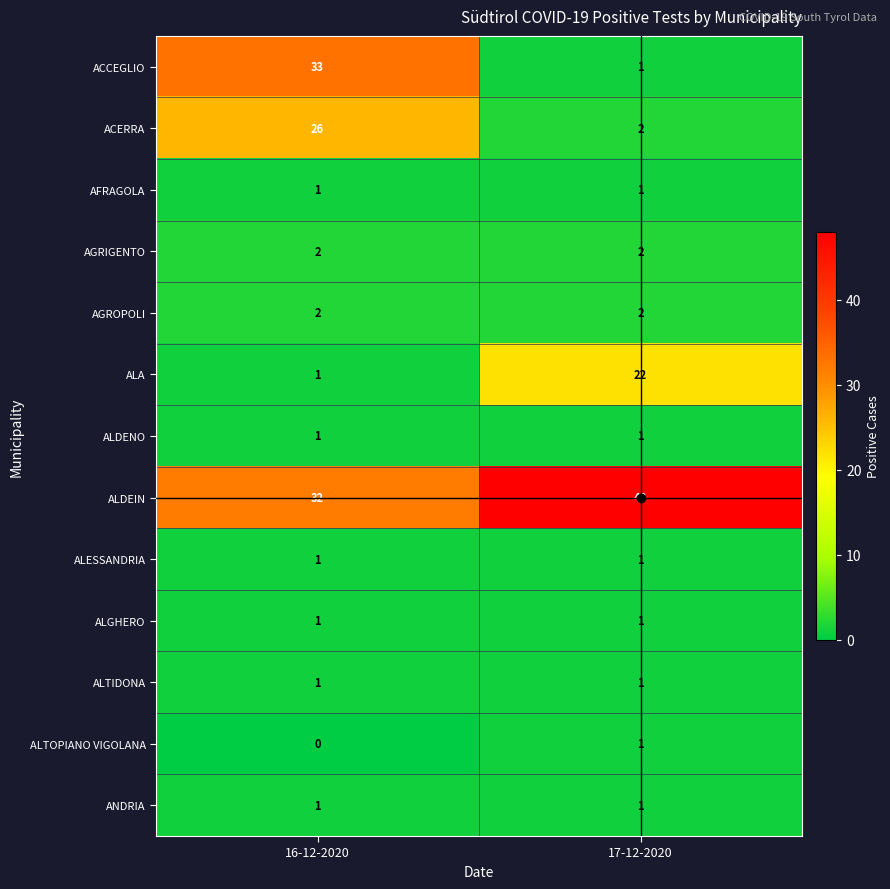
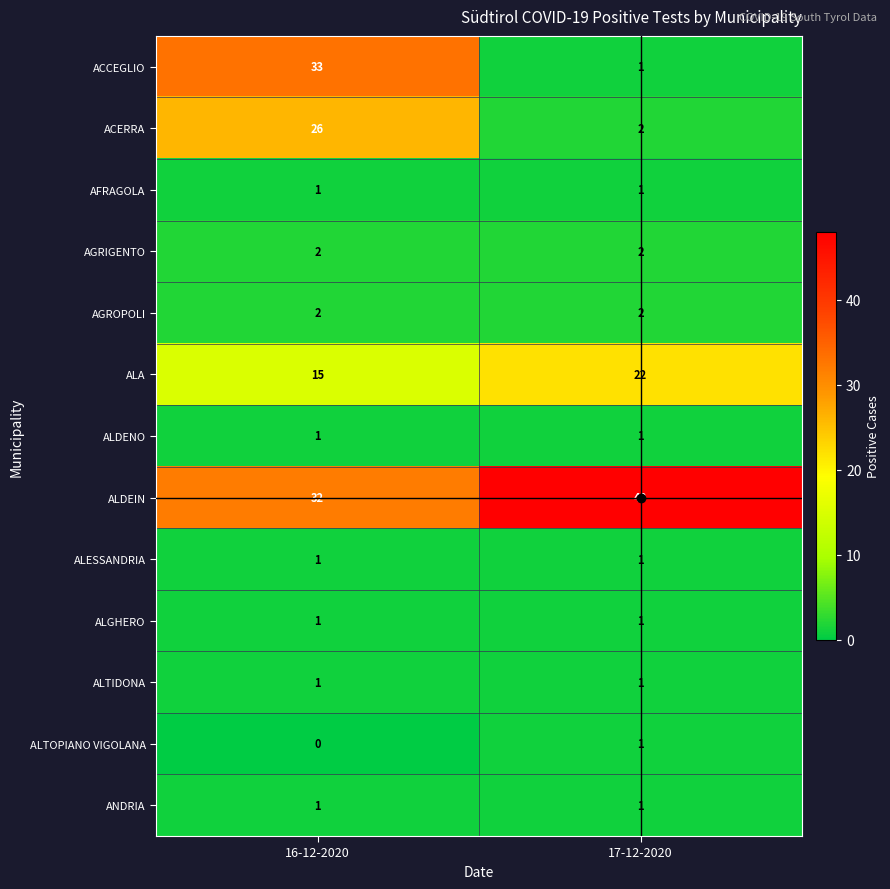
  {
    "ACCEGLIO": {
      "16-12-2020": 33,
      "17-12-2020": 1
    },
    "ACERRA": {
      "16-12-2020": 26,
      "17-12-2020": 2
    },
    "AFRAGOLA": {
      "16-12-2020": 1,
      "17-12-2020": 1
    },
    "AGRIGENTO": {
      "16-12-2020": 2,
      "17-12-2020": 2
    },
    "AGROPOLI": {
      "16-12-2020": 2,
      "17-12-2020": 2
    },
    "ALA": {
-     "16-12-2020": 1,
+     "16-12-2020": 15,
      "17-12-2020": 22
    },
    "ALDENO": {
      "16-12-2020": 1,
      "17-12-2020": 1
    },
    "ALDEIN": {
      "16-12-2020": 32
    },
    "ALESSANDRIA": {
      "16-12-2020": 1,
      "17-12-2020": 1
    },
    "ALGHERO": {
      "16-12-2020": 1,
      "17-12-2020": 1
    },
    "ALTIDONA": {
      "16-12-2020": 1,
      "17-12-2020": 1
    },
    "ALTOPIANO VIGOLANA": {
      "16-12-2020": 0,
      "17-12-2020": 1
    },
    "ANDRIA": {
      "16-12-2020": 1,
      "17-12-2020": 1
    }
  }
